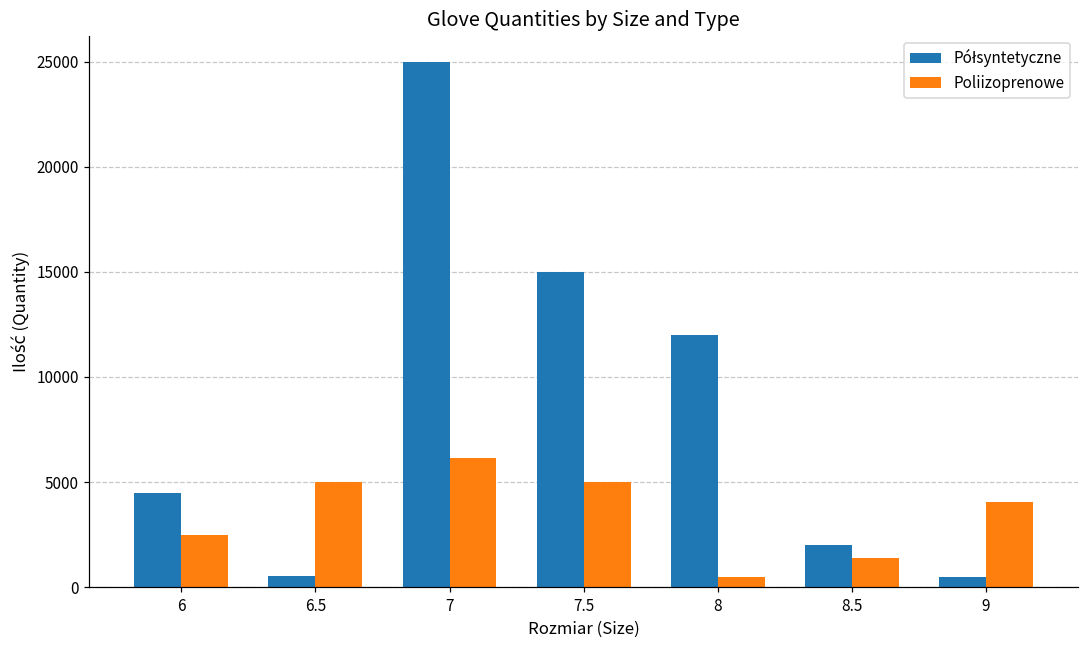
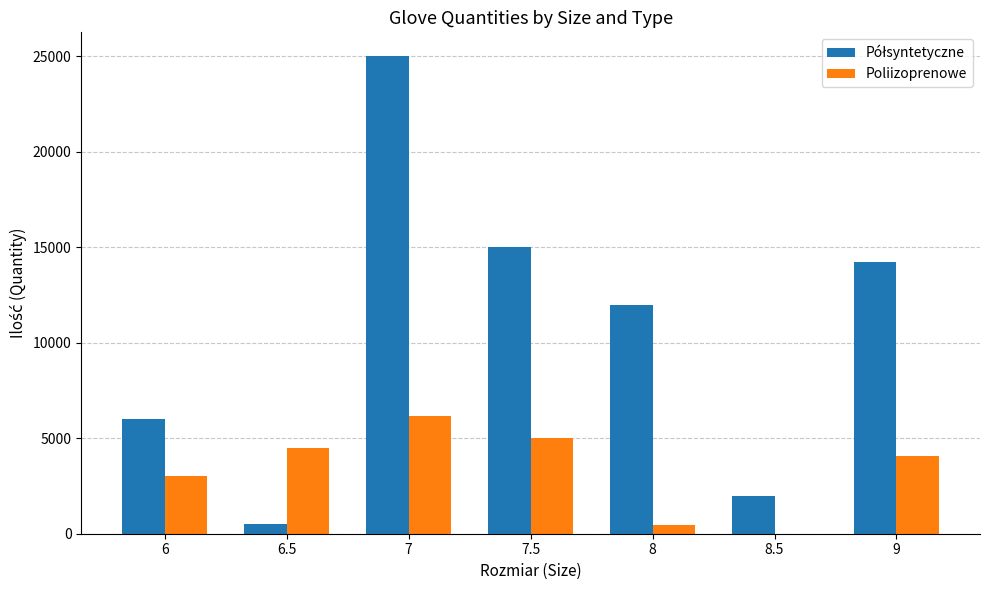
  {
    "Półsyntetyczne": {
-     "6": 4500,
+     "6": 6000,
      "6.5": 500,
      "7": 25000,
      "7.5": 15000,
      "8": 12000,
      "8.5": 2000,
-     "9": 500
+     "9": 14200
    },
    "Poliizoprenowe": {
-     "6": 2500,
-     "6.5": 5000,
+     "6": 3000,
+     "6.5": 4500,
      "7": 6200,
      "7.5": 5000,
      "8": 500,
-     "8.5": 1400,
+     "8.5": 0,
      "9": 4000
    }
  }
